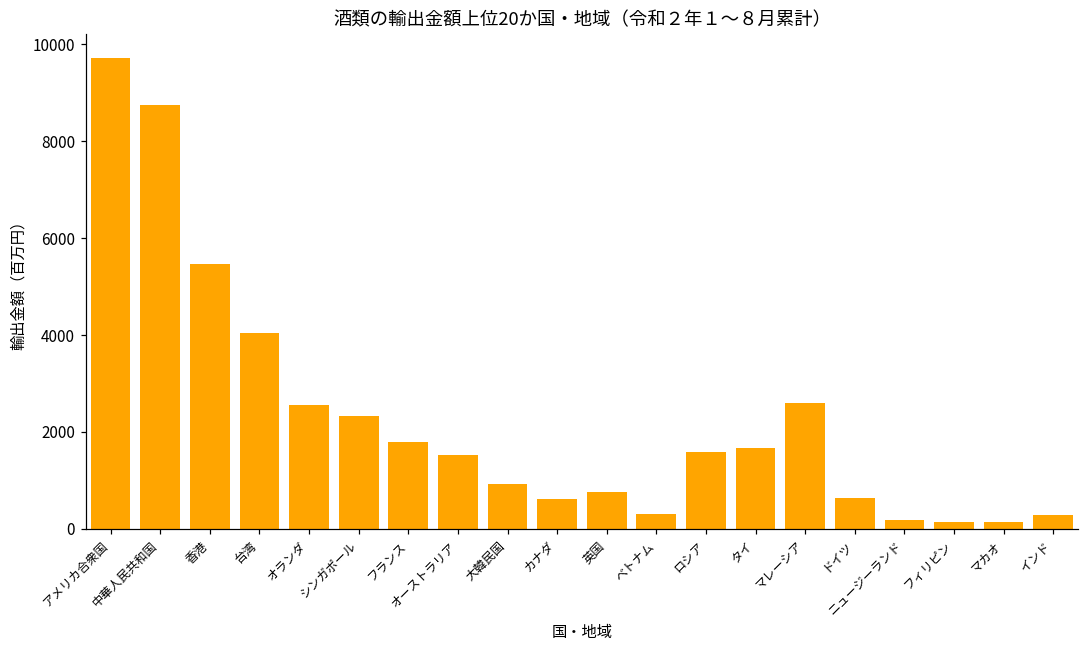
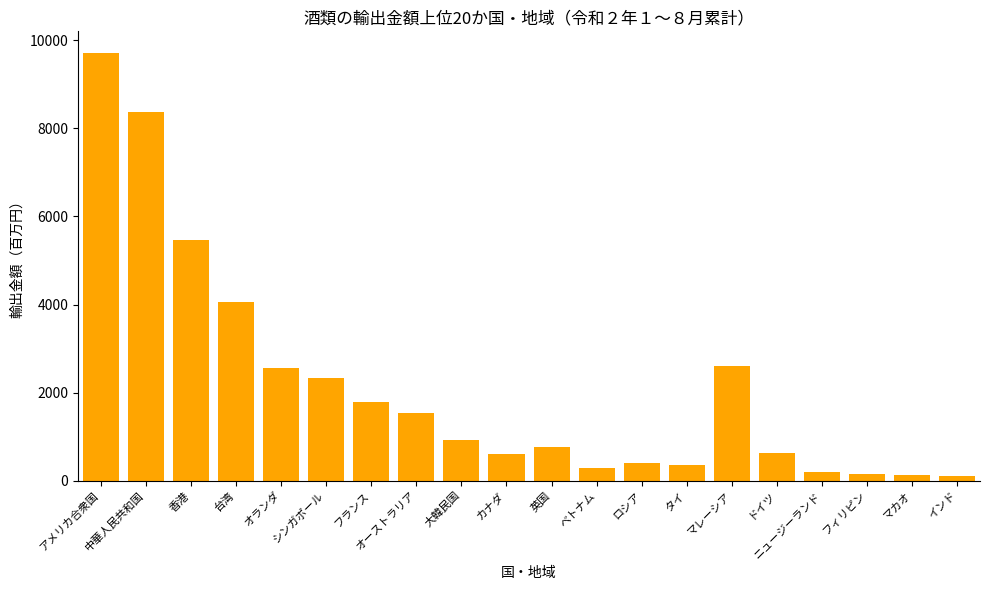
  {
    "アメリカ合衆国": 9700,
-   "中華人民共和国": 8700,
+   "中華人民共和国": 8400,
    "香港": 5500,
    "台湾": 4000,
    "オランダ": 2600,
    "シンガポール": 2300,
    "フランス": 1800,
    "オーストラリア": 1500,
    "大韓民国": 900,
    "カナダ": 600,
    "英国": 800,
    "ベトナム": 300,
-   "ロシア": 1600,
-   "タイ": 1700,
+   "ロシア": 400,
+   "タイ": 400,
    "マレーシア": 2600,
    "ドイツ": 600,
    "ニュージーランド": 200,
    "フィリピン": 100,
    "マカオ": 100,
-   "インド": 300
+   "インド": 100
  }
